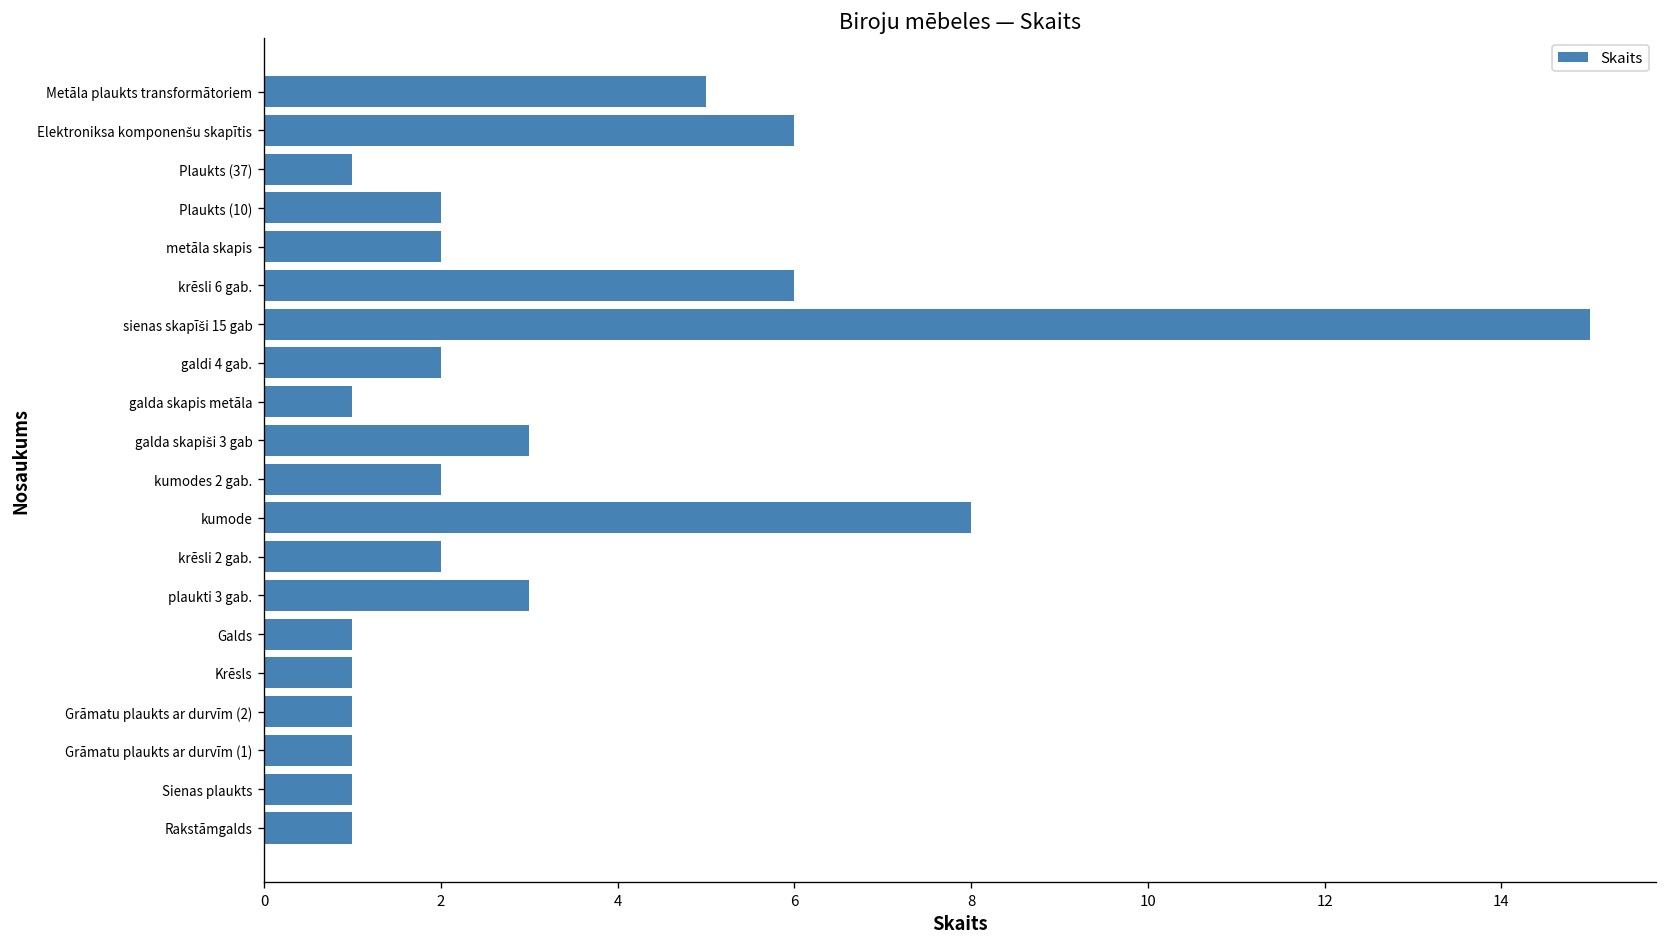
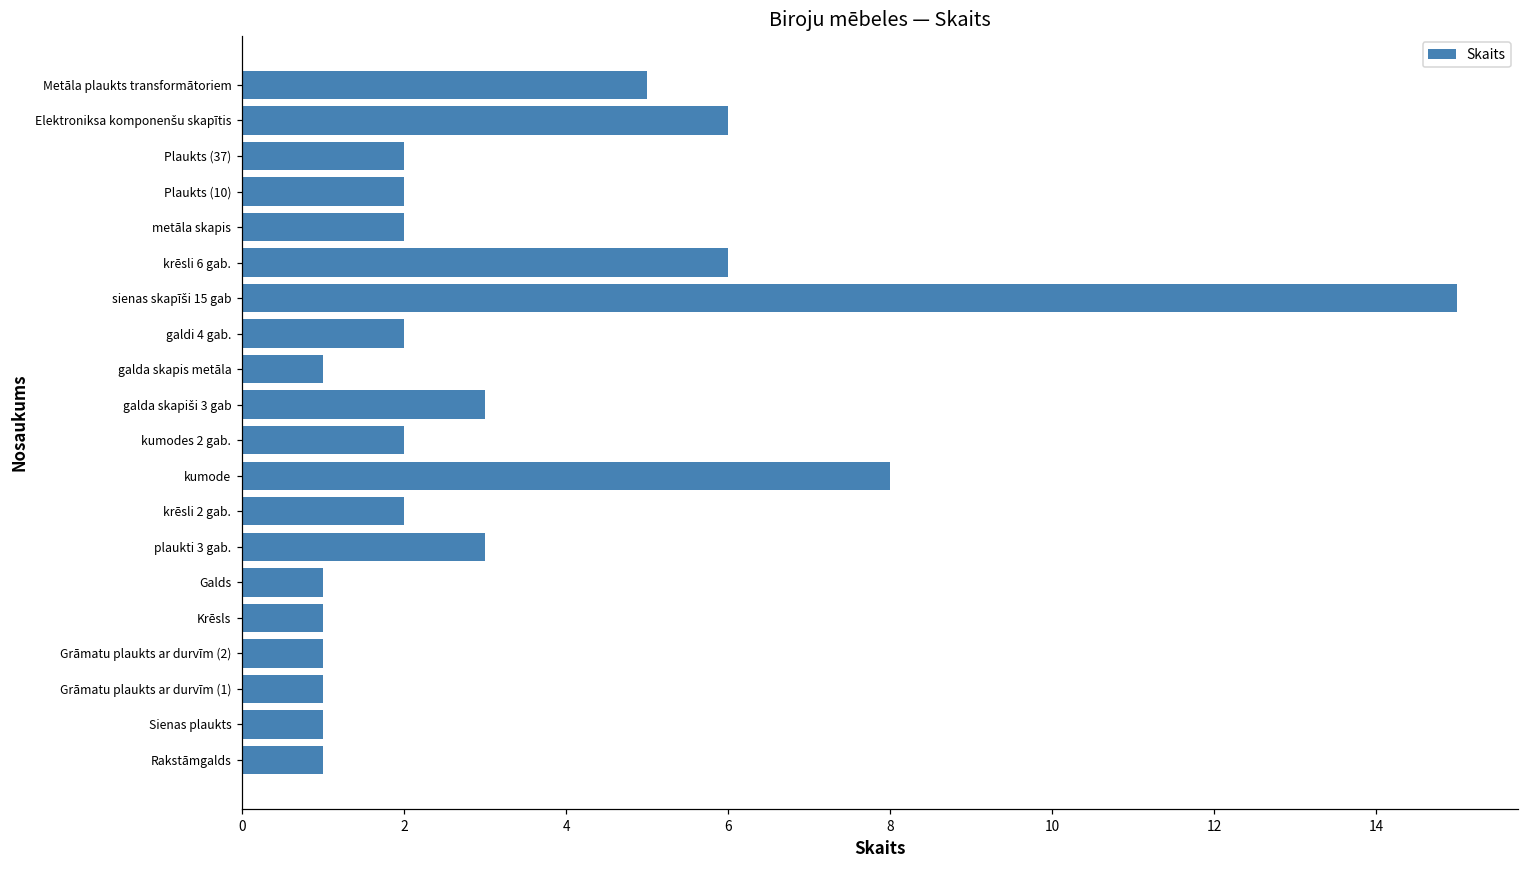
  {
    "Metāla plaukts transformātoriem": 5,
    "Elektroniksa komponenšu skapītis": 6,
-   "Plaukts (37)": 1,
+   "Plaukts (37)": 2,
    "Plaukts (10)": 2,
    "metāla skapis": 2,
    "krēsli 6 gab.": 6,
    "sienas skapīši 15 gab": 15,
    "galdi 4 gab.": 2,
    "galda skapis metāla": 1,
    "galda skapiši 3 gab": 3,
    "kumodes 2 gab.": 2,
    "kumode": 8,
    "krēsli 2 gab.": 2,
    "plaukti 3 gab.": 3,
    "Galds": 1,
    "Krēsls": 1,
    "Grāmatu plaukts ar durvīm (2)": 1,
    "Grāmatu plaukts ar durvīm (1)": 1,
    "Sienas plaukts": 1,
    "Rakstāmgalds": 1
  }
